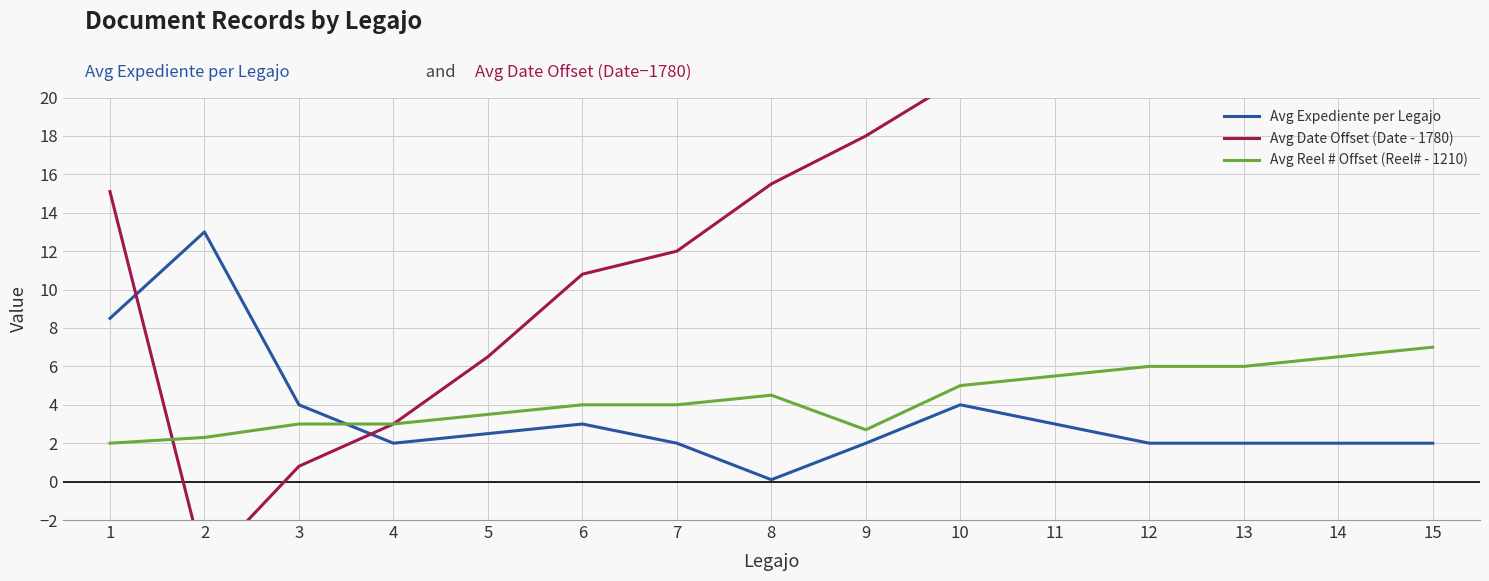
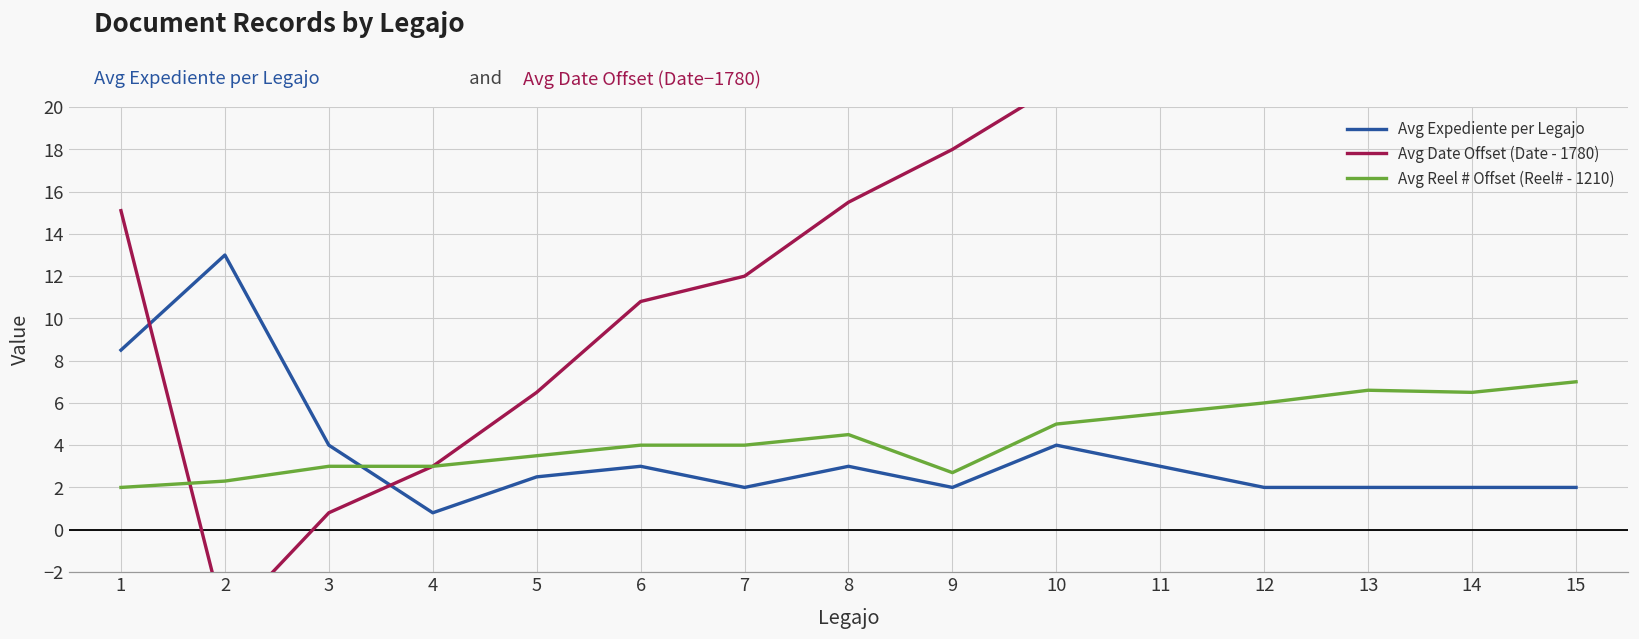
  {
    "Avg Expediente per Legajo": {
      "1": 8.5,
      "2": 13.0,
      "3": 4.0,
-     "4": 2.0,
+     "4": 0.8,
      "5": 2.5,
      "6": 3.0,
      "7": 2.0,
-     "8": 0.1,
+     "8": 3.0,
      "9": 2.0,
      "10": 4.0,
      "11": 3.0,
      "12": 2.0,
      "13": 2.0,
      "14": 2.0,
      "15": 2.0
    },
    "Avg Date Offset (Date - 1780)": {
      "1": 15.1,
      "3": 0.8,
      "5": 6.5,
      "6": 10.8,
      "7": 12.0,
      "8": 15.5,
      "9": 18.0
    },
    "Avg Reel # Offset (Reel# - 1210)": {
      "1": 2.0,
      "2": 2.3,
      "3": 3.0,
      "5": 3.5,
      "6": 4.0,
      "7": 4.0,
      "8": 4.5,
      "9": 2.7,
      "10": 5.0,
      "11": 5.5,
      "12": 6.0,
-     "13": 6.0,
+     "13": 6.6,
      "14": 6.5,
      "15": 7.0
    }
  }
